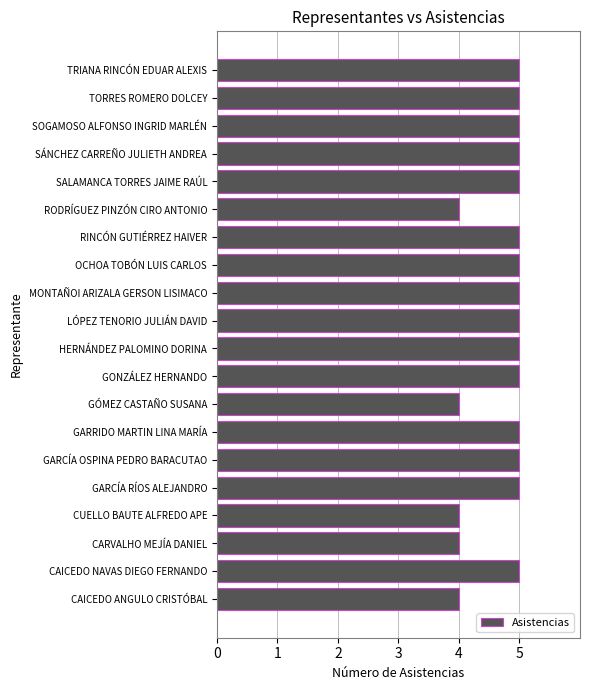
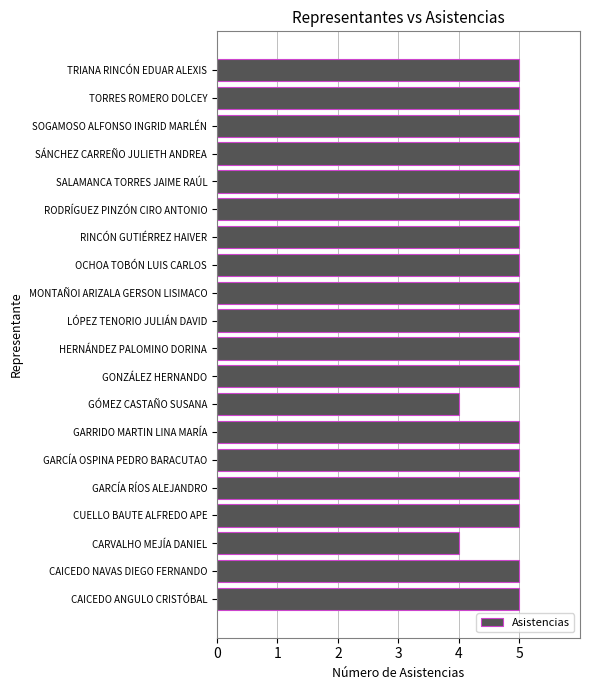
  {
    "TRIANA RINCÓN EDUAR ALEXIS": 5,
    "TORRES ROMERO DOLCEY": 5,
    "SOGAMOSO ALFONSO INGRID MARLÉN": 5,
    "SÁNCHEZ CARREÑO JULIETH ANDREA": 5,
    "SALAMANCA TORRES JAIME RAÚL": 5,
-   "RODRÍGUEZ PINZÓN CIRO ANTONIO": 4,
+   "RODRÍGUEZ PINZÓN CIRO ANTONIO": 5,
    "RINCÓN GUTIÉRREZ HAIVER": 5,
    "OCHOA TOBÓN LUIS CARLOS": 5,
    "MONTAÑOI ARIZALA GERSON LISIMACO": 5,
    "LÓPEZ TENORIO JULIÁN DAVID": 5,
    "HERNÁNDEZ PALOMINO DORINA": 5,
    "GONZÁLEZ HERNANDO": 5,
    "GÓMEZ CASTAÑO SUSANA": 4,
    "GARRIDO MARTIN LINA MARÍA": 5,
    "GARCÍA OSPINA PEDRO BARACUTAO": 5,
    "GARCÍA RÍOS ALEJANDRO": 5,
-   "CUELLO BAUTE ALFREDO APE": 4,
+   "CUELLO BAUTE ALFREDO APE": 5,
    "CARVALHO MEJÍA DANIEL": 4,
    "CAICEDO NAVAS DIEGO FERNANDO": 5,
-   "CAICEDO ANGULO CRISTÓBAL": 4
+   "CAICEDO ANGULO CRISTÓBAL": 5
  }
